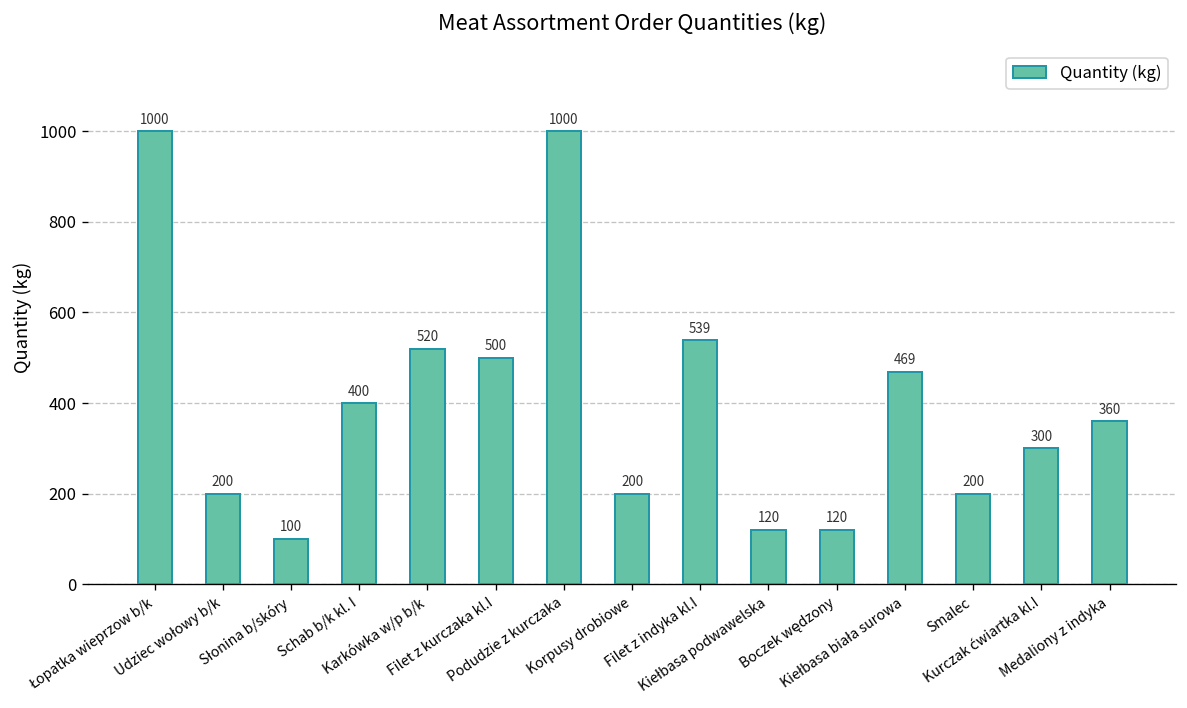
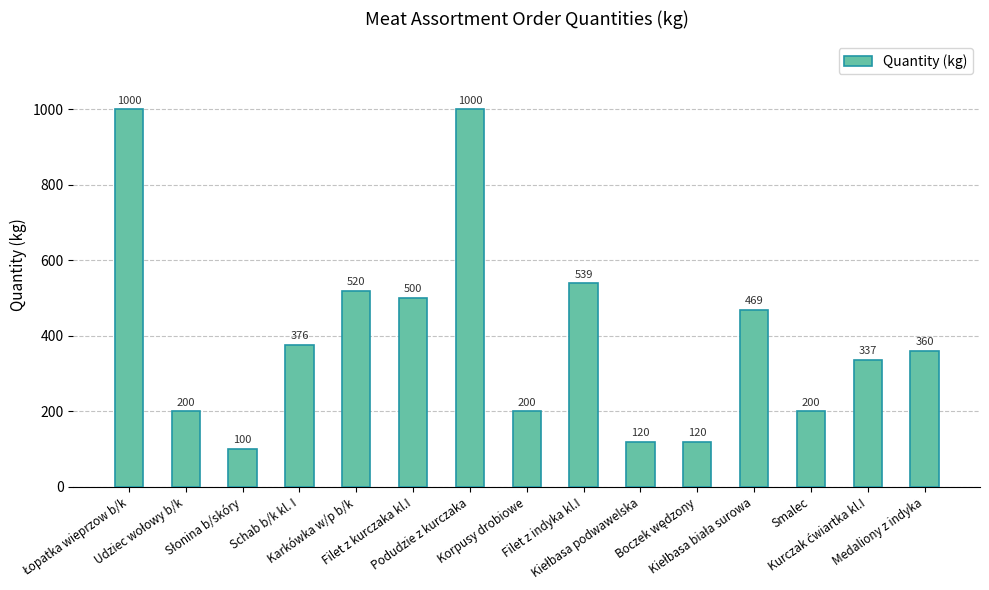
  {
    "Łopatka wieprzow b/k": 1000,
    "Udziec wołowy b/k": 200,
    "Słonina b/skóry": 100,
-   "Schab b/k kl. I": 400,
+   "Schab b/k kl. I": 376,
    "Karkówka w/p b/k": 520,
    "Filet z kurczaka kl.I": 500,
    "Podudzie z kurczaka": 1000,
    "Korpusy drobiowe": 200,
    "Filet z indyka kl.I": 539,
    "Kiełbasa podwawelska": 120,
    "Boczek wędzony": 120,
    "Kiełbasa biała surowa": 469,
    "Smalec": 200,
-   "Kurczak ćwiartka kl.I": 300,
+   "Kurczak ćwiartka kl.I": 337,
    "Medaliony z indyka": 360
  }
